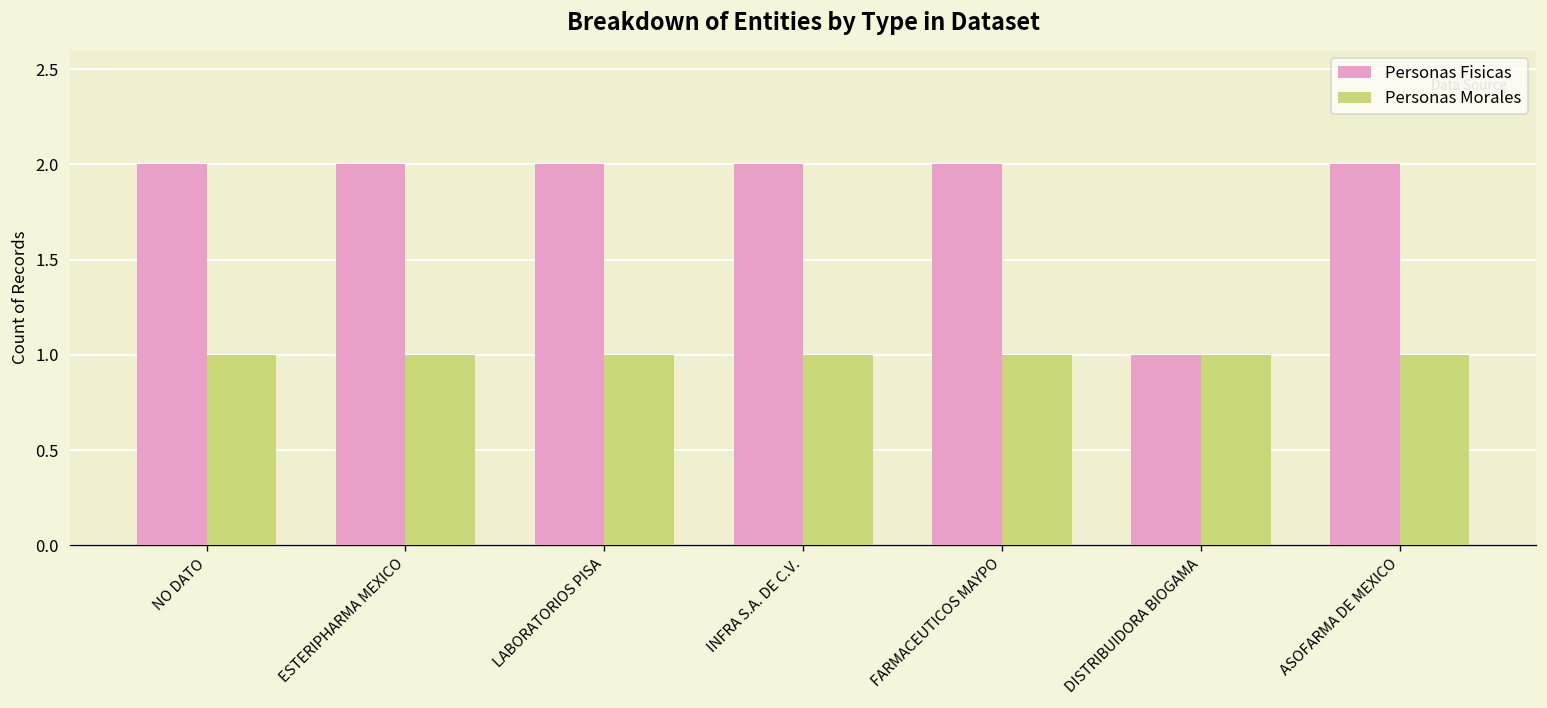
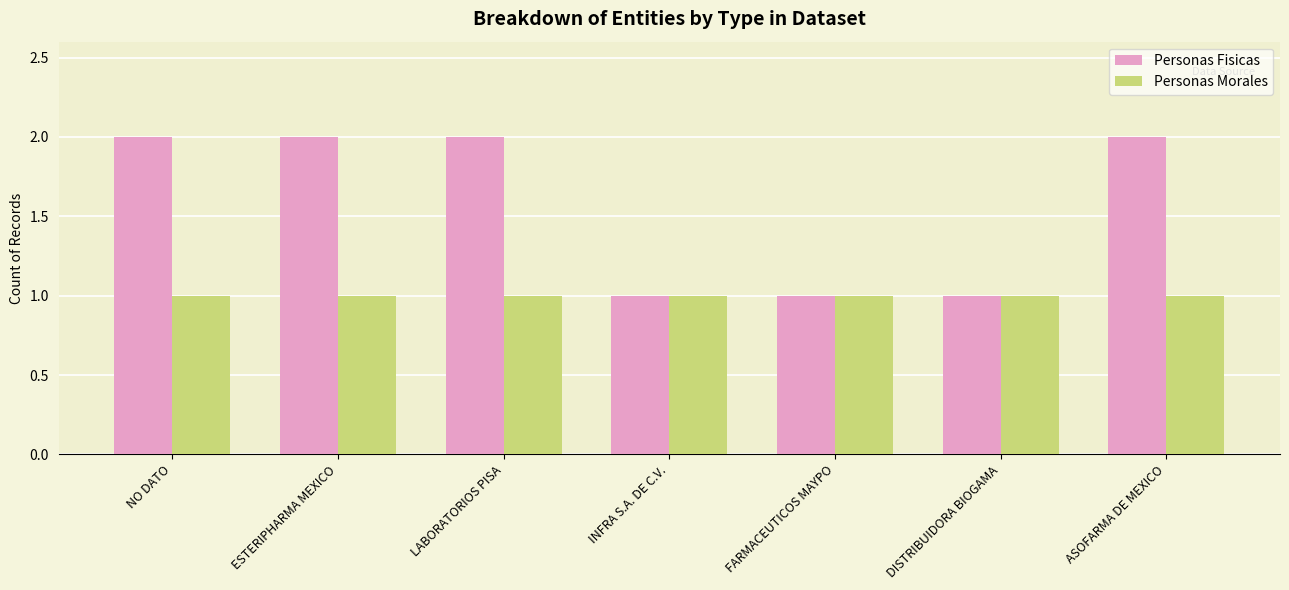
  {
    "Personas Fisicas": {
      "NO DATO": 2,
      "ESTERIPHARMA MEXICO": 2,
      "LABORATORIOS PISA": 2,
-     "INFRA S.A. DE C.V.": 2,
-     "FARMACEUTICOS MAYPO": 2,
+     "INFRA S.A. DE C.V.": 1,
+     "FARMACEUTICOS MAYPO": 1,
      "DISTRIBUIDORA BIOGAMA": 1,
      "ASOFARMA DE MEXICO": 2
    },
    "Personas Morales": {
      "NO DATO": 1,
      "ESTERIPHARMA MEXICO": 1,
      "LABORATORIOS PISA": 1,
      "INFRA S.A. DE C.V.": 1,
      "FARMACEUTICOS MAYPO": 1,
      "DISTRIBUIDORA BIOGAMA": 1,
      "ASOFARMA DE MEXICO": 1
    }
  }
